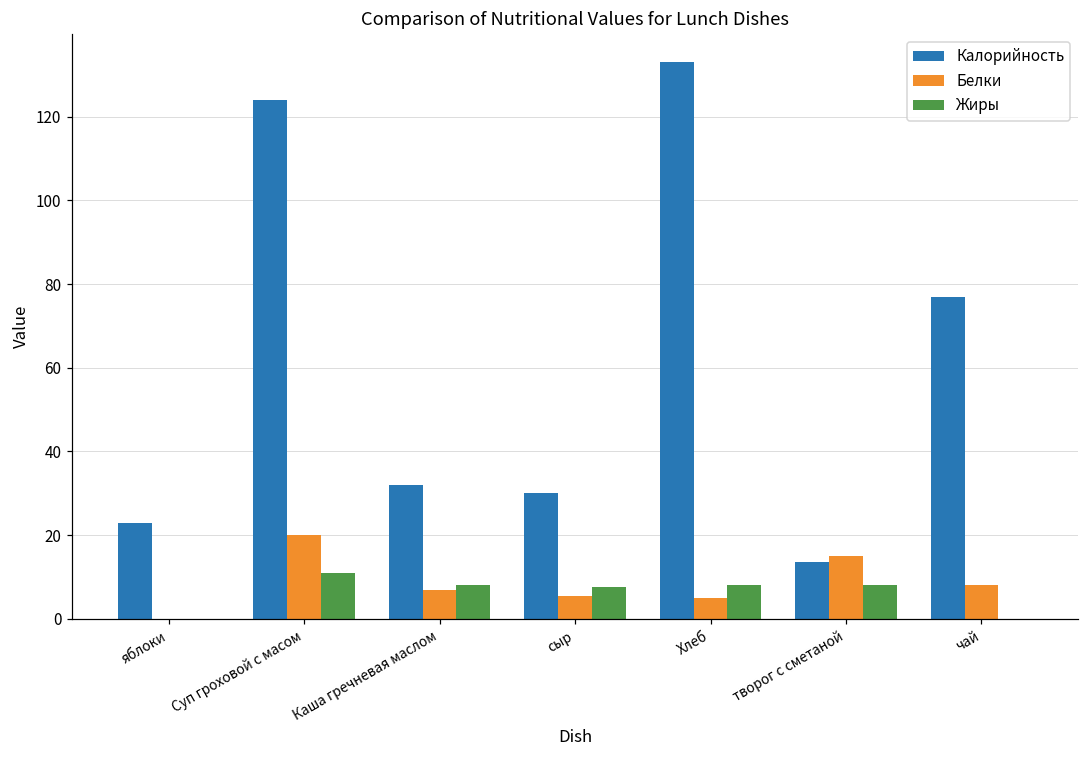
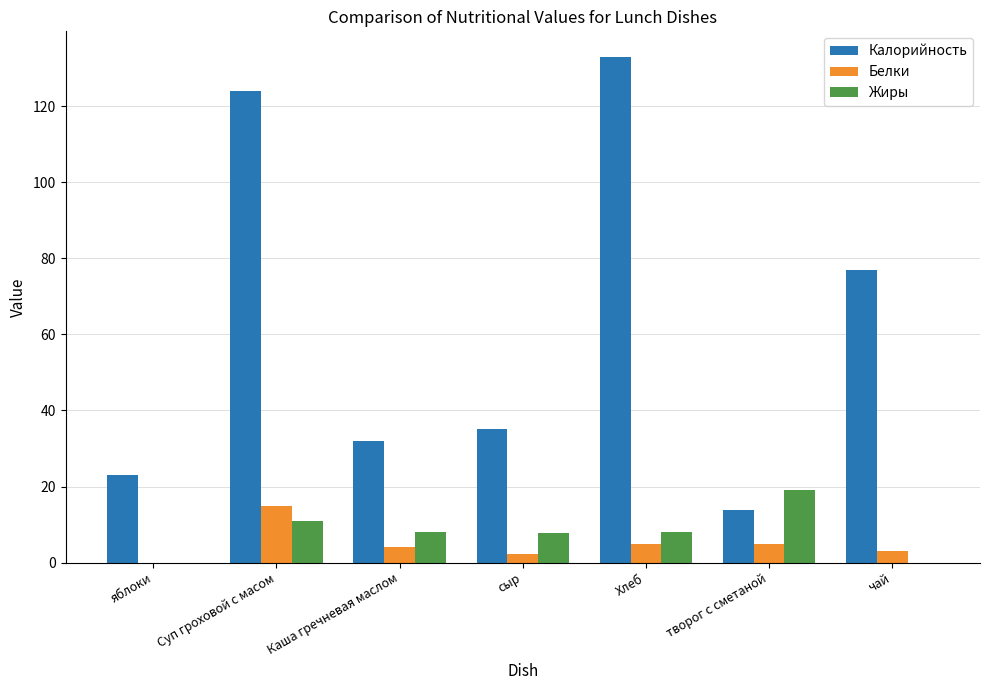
  {
    "Калорийность": {
      "яблоки": 23,
      "Суп гроховой с масом": 124,
      "Каша гречневая маслом": 32,
-     "сыр": 30,
+     "сыр": 35,
      "Хлеб": 133,
      "творог с сметаной": 14,
      "чай": 77
    },
    "Белки": {
      "яблоки": 0,
-     "Суп гроховой с масом": 20,
-     "Каша гречневая маслом": 7,
-     "сыр": 5,
+     "Суп гроховой с масом": 15,
+     "Каша гречневая маслом": 4,
+     "сыр": 2,
      "Хлеб": 5,
-     "творог с сметаной": 15,
-     "чай": 8
+     "творог с сметаной": 5,
+     "чай": 3
    },
    "Жиры": {
      "яблоки": 0,
      "Суп гроховой с масом": 11,
      "Каша гречневая маслом": 8,
      "сыр": 8,
      "Хлеб": 8,
-     "творог с сметаной": 8,
+     "творог с сметаной": 19,
      "чай": 0
    }
  }
